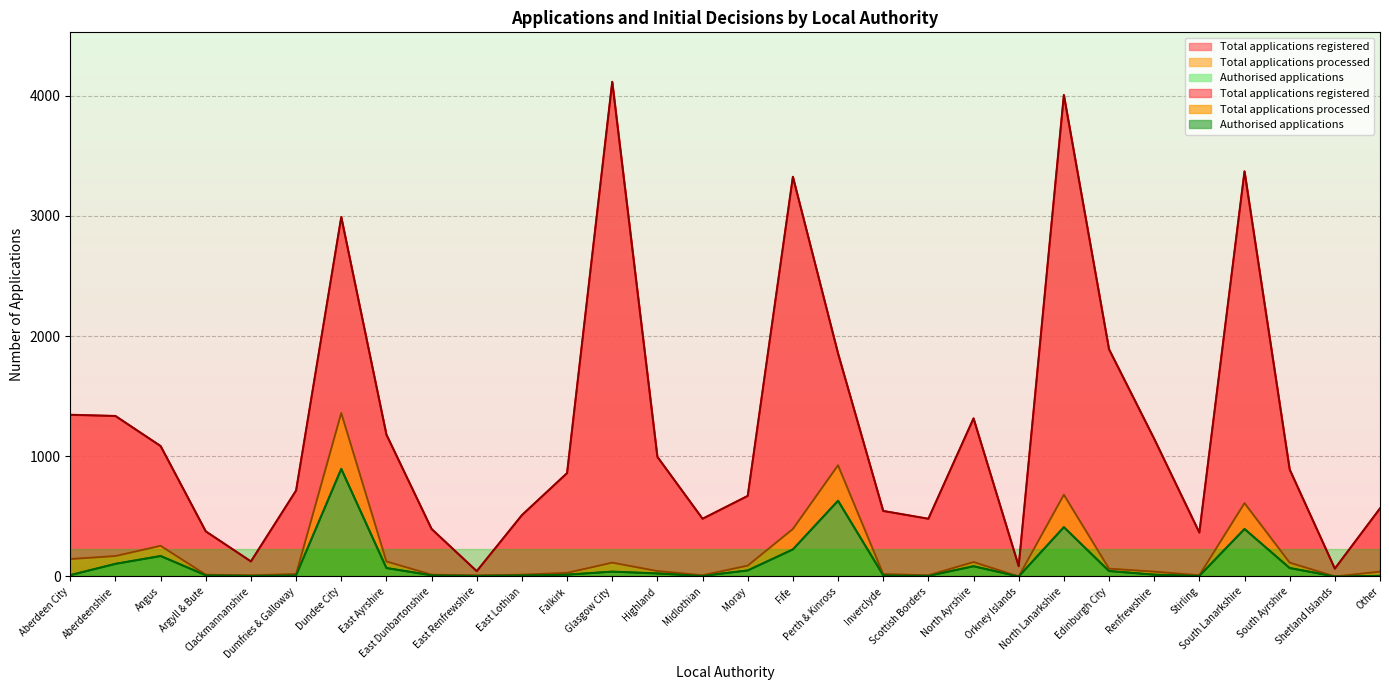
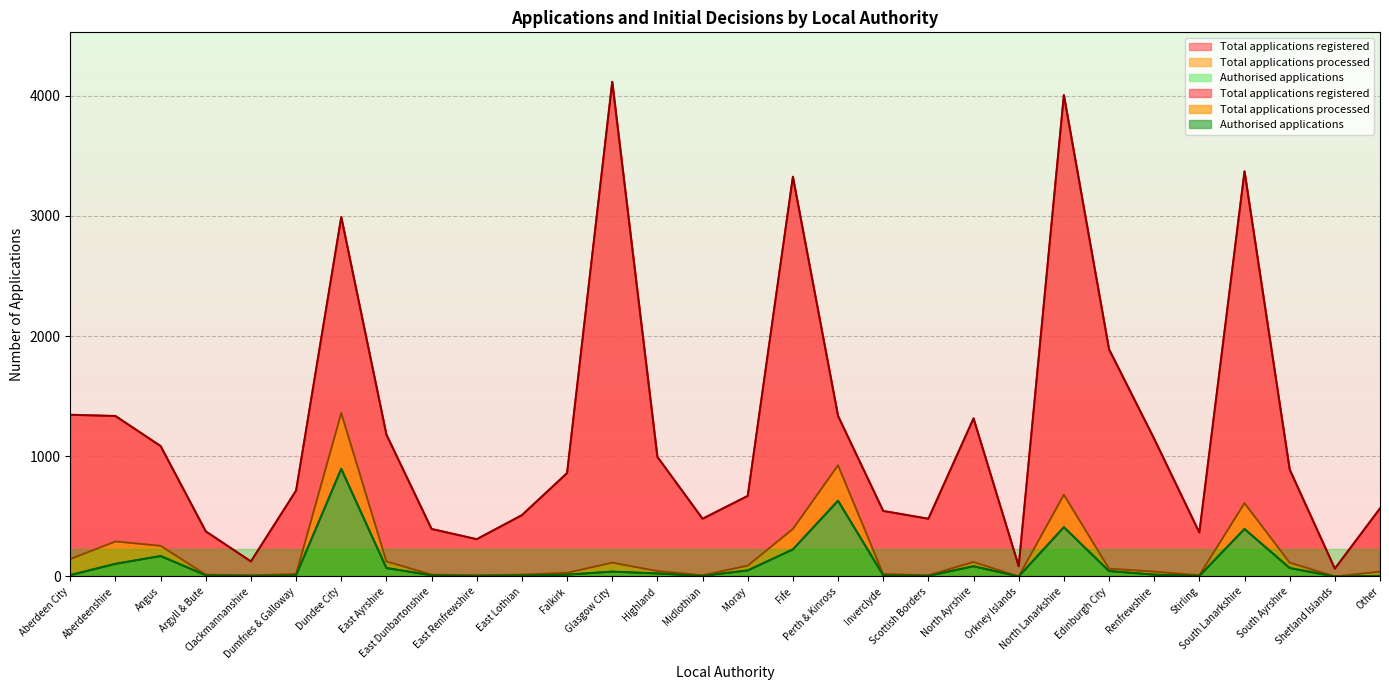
  {
    "Total applications registered": {
      "Aberdeen City": 1350,
      "Aberdeenshire": 1340,
      "Angus": 1090,
      "Argyll & Bute": 380,
      "Clackmannanshire": 130,
      "Dumfries & Galloway": 720,
      "Dundee City": 2990,
      "East Ayrshire": 1180,
      "East Dunbartonshire": 400,
-     "East Renfrewshire": 40,
+     "East Renfrewshire": 310,
      "East Lothian": 510,
      "Falkirk": 860,
      "Glasgow City": 4120,
      "Highland": 1000,
      "Midlothian": 480,
      "Moray": 670,
      "Fife": 3330,
-     "Perth & Kinross": 1860,
+     "Perth & Kinross": 1340,
      "Inverclyde": 550,
      "Scottish Borders": 480,
      "North Ayrshire": 1320,
      "Orkney Islands": 90,
      "North Lanarkshire": 4010,
      "Edinburgh City": 1890,
      "Renfrewshire": 1150,
      "Stirling": 370,
      "South Lanarkshire": 3370,
      "South Ayrshire": 890,
      "Shetland Islands": 70,
      "Other": 570
    },
    "Total applications processed": {
      "Aberdeen City": 150,
-     "Aberdeenshire": 170,
+     "Aberdeenshire": 290,
      "Angus": 260,
      "Dundee City": 1360,
      "East Ayrshire": 130,
      "Glasgow City": 120,
      "Moray": 90,
      "Fife": 400,
      "Perth & Kinross": 930,
      "North Ayrshire": 120,
      "North Lanarkshire": 680,
      "Renfrewshire": 40,
      "South Lanarkshire": 610,
      "South Ayrshire": 120,
      "Other": 40
    },
    "Authorised applications": {
      "Aberdeen City": 10,
      "Aberdeenshire": 110,
      "Angus": 170,
      "Dundee City": 900,
      "East Ayrshire": 70,
      "Glasgow City": 40,
      "Moray": 50,
      "Fife": 230,
      "Perth & Kinross": 630,
      "North Ayrshire": 90,
      "North Lanarkshire": 410,
      "Renfrewshire": 20,
      "South Lanarkshire": 400,
      "South Ayrshire": 70,
      "Other": 10
    }
  }
